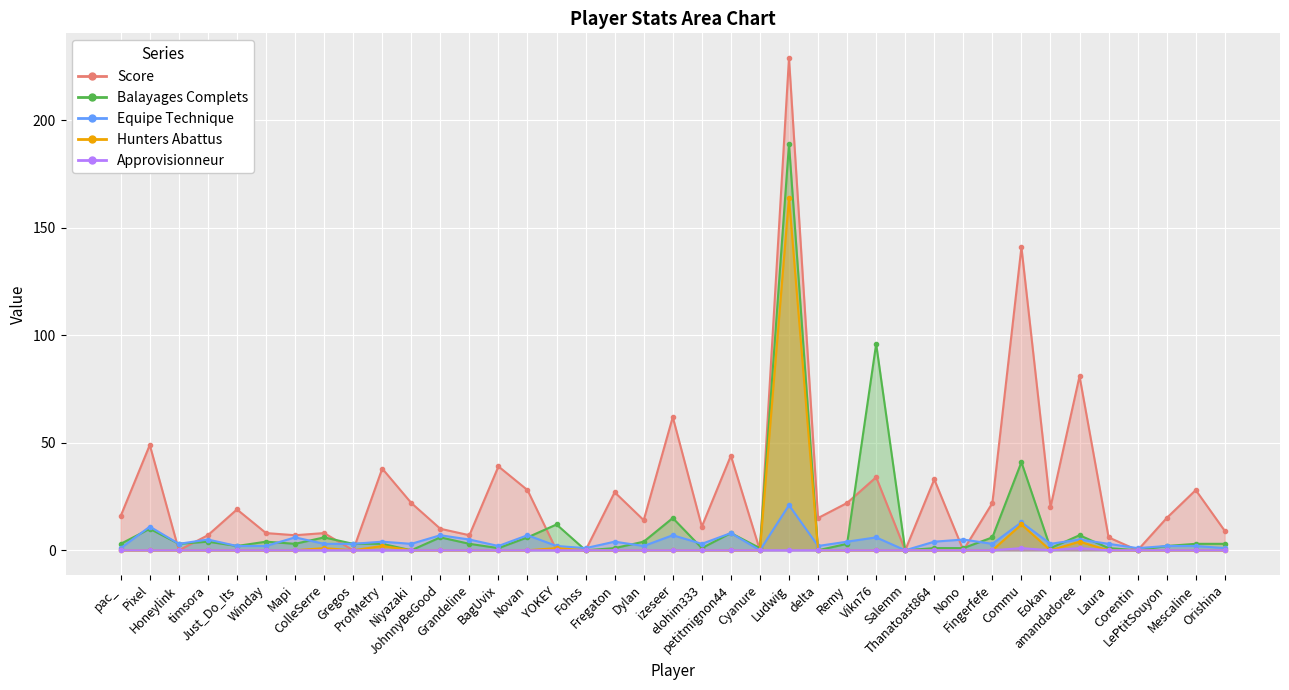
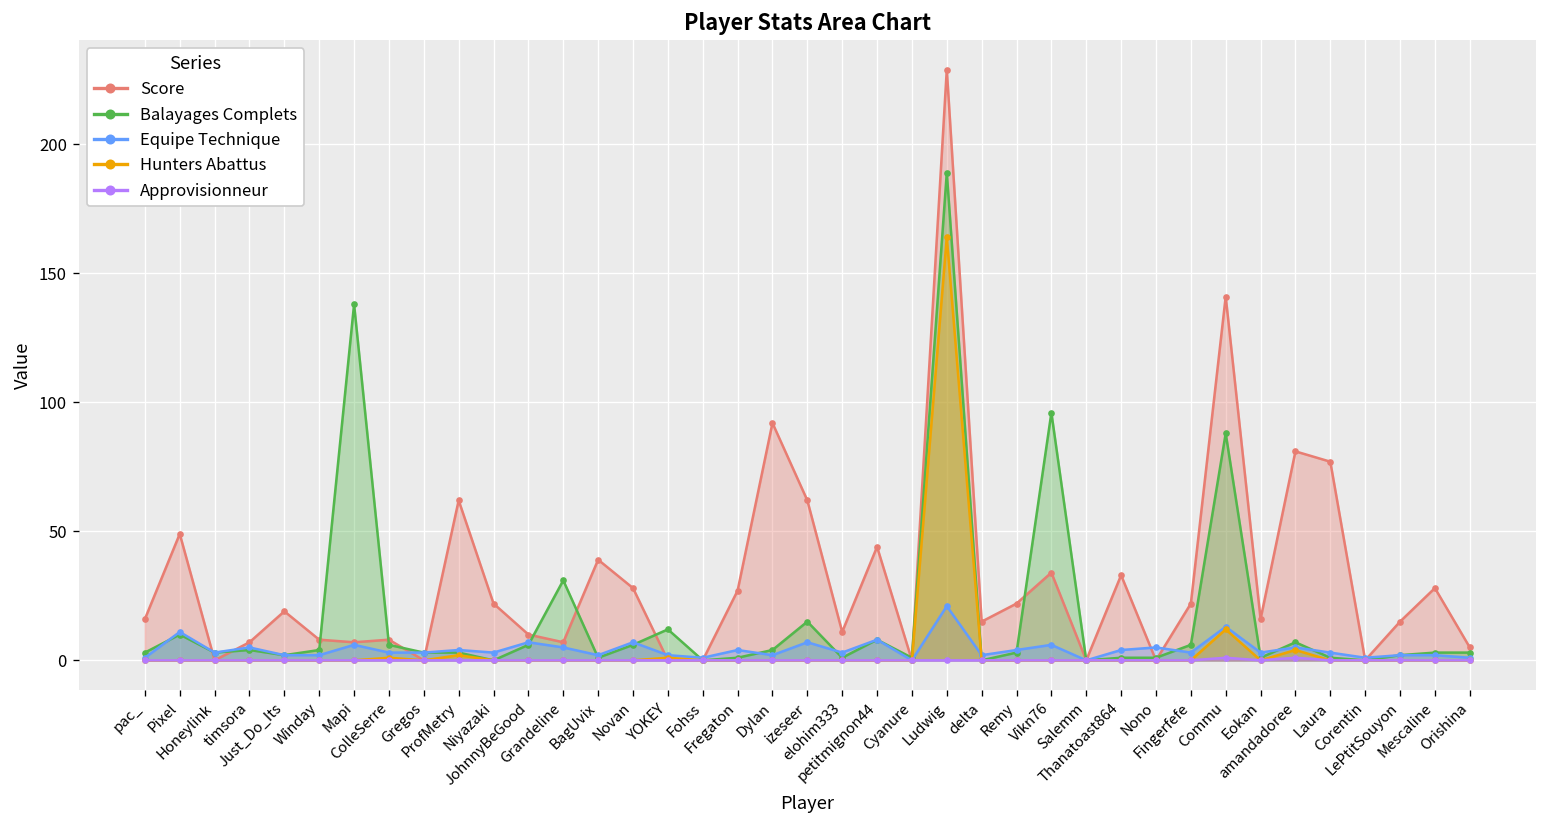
  {
    "Score": {
      "pac_": 16,
      "Pixel": 49,
      "timsora": 7,
      "Just_Do_Its": 19,
      "Winday": 8,
      "ColleSerre": 8,
-     "ProfMetry": 38,
+     "ProfMetry": 62,
      "Niyazaki": 22,
      "JohnnyBeGood": 10,
      "Grandeline": 7,
      "BagUvix": 39,
      "Novan": 28,
      "Fregaton": 27,
-     "Dylan": 14,
+     "Dylan": 92,
      "izeseer": 62,
      "elohim333": 11,
      "petitmignon44": 44,
      "Ludwig": 229,
      "delta": 15,
      "Remy": 22,
      "Vikn76": 34,
      "Thanatoast864": 33,
      "Fingerfefe": 22,
      "Commu": 141,
-     "Eokan": 20,
+     "Eokan": 16,
      "amandadoree": 81,
-     "Laura": 6,
+     "Laura": 77,
      "LePtitSouyon": 15,
      "Mescaline": 28,
-     "Orishina": 9
+     "Orishina": 5
    },
    "Balayages Complets": {
      "pac_": 3,
      "Winday": 4,
-     "Mapi": 3,
+     "Mapi": 138,
      "ColleSerre": 6,
-     "Grandeline": 3,
+     "Grandeline": 31,
      "YOKEY": 12,
      "Dylan": 4,
      "izeseer": 15,
      "Ludwig": 189,
      "Vikn76": 96,
      "Fingerfefe": 6,
-     "Commu": 41,
+     "Commu": 88,
      "amandadoree": 7,
      "Orishina": 3
    },
    "Hunters Abattus": {
      "Ludwig": 164
    }
  }
